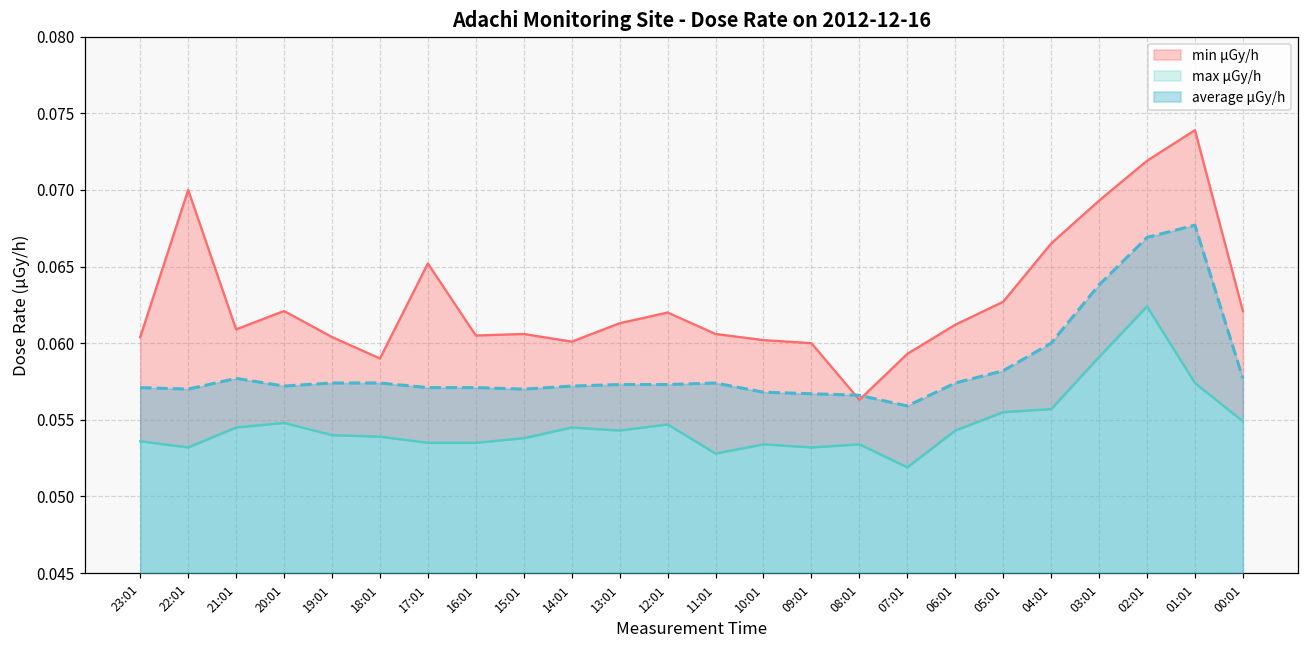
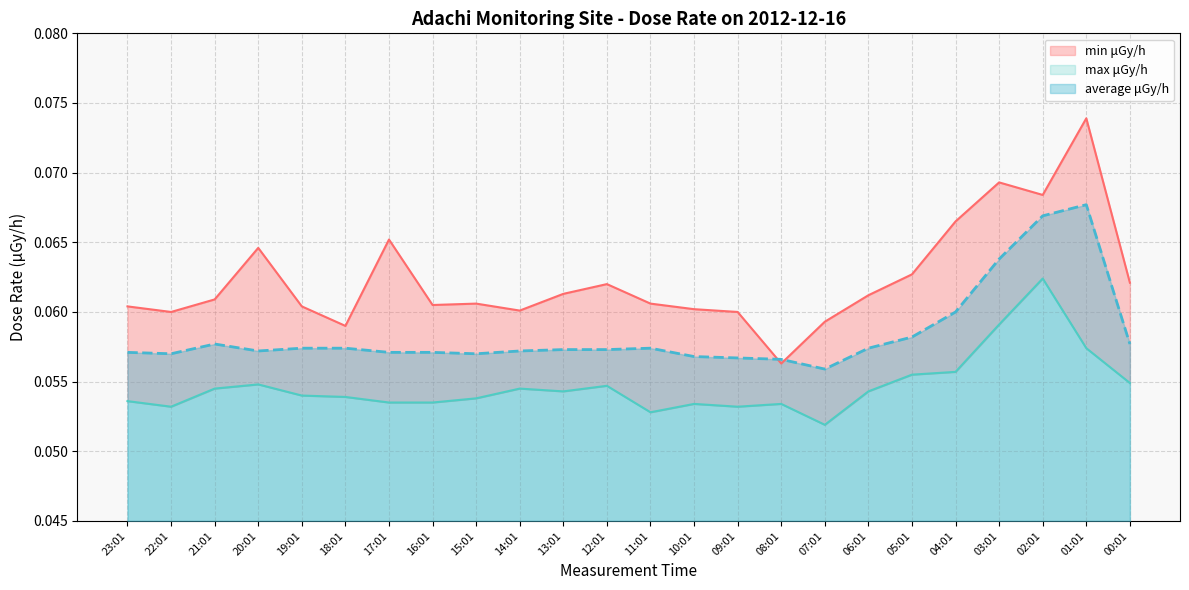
  {
    "min μGy/h": {
      "23:01": 0.0604,
-     "22:01": 0.07,
+     "22:01": 0.06,
      "21:01": 0.0609,
-     "20:01": 0.0621,
+     "20:01": 0.0646,
      "19:01": 0.0604,
      "18:01": 0.0590,
      "17:01": 0.0652,
      "16:01": 0.0605,
      "15:01": 0.0606,
      "14:01": 0.0601,
      "13:01": 0.0613,
      "12:01": 0.0620,
      "11:01": 0.0606,
      "10:01": 0.0602,
      "09:01": 0.0600,
      "08:01": 0.0563,
      "07:01": 0.0593,
      "06:01": 0.0612,
      "05:01": 0.0627,
      "04:01": 0.0665,
      "03:01": 0.0693,
-     "02:01": 0.0719,
+     "02:01": 0.0684,
      "01:01": 0.0739,
      "00:01": 0.0621
    }
  }
